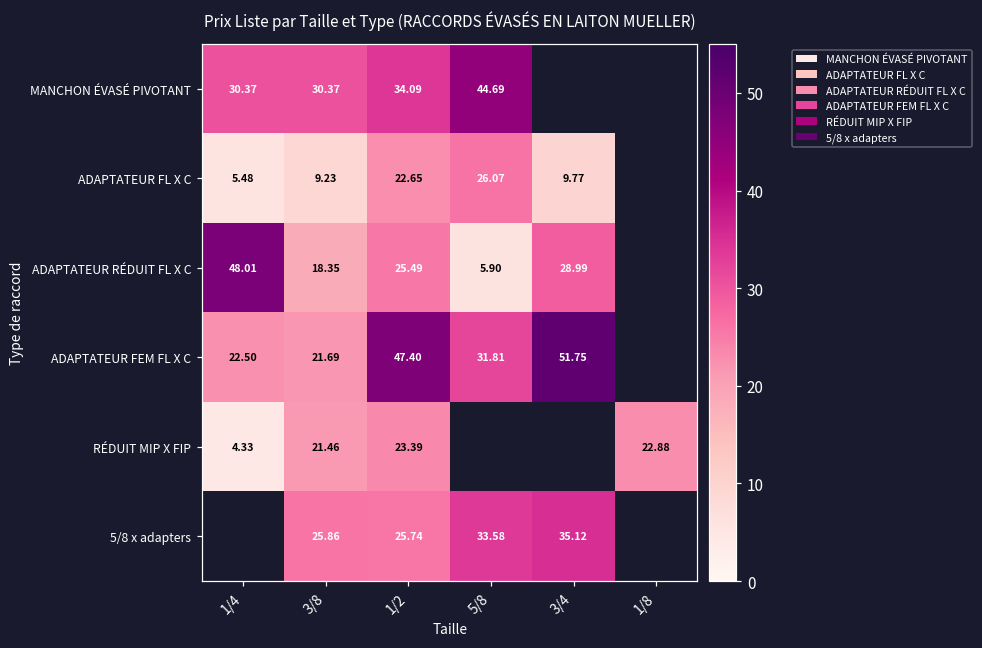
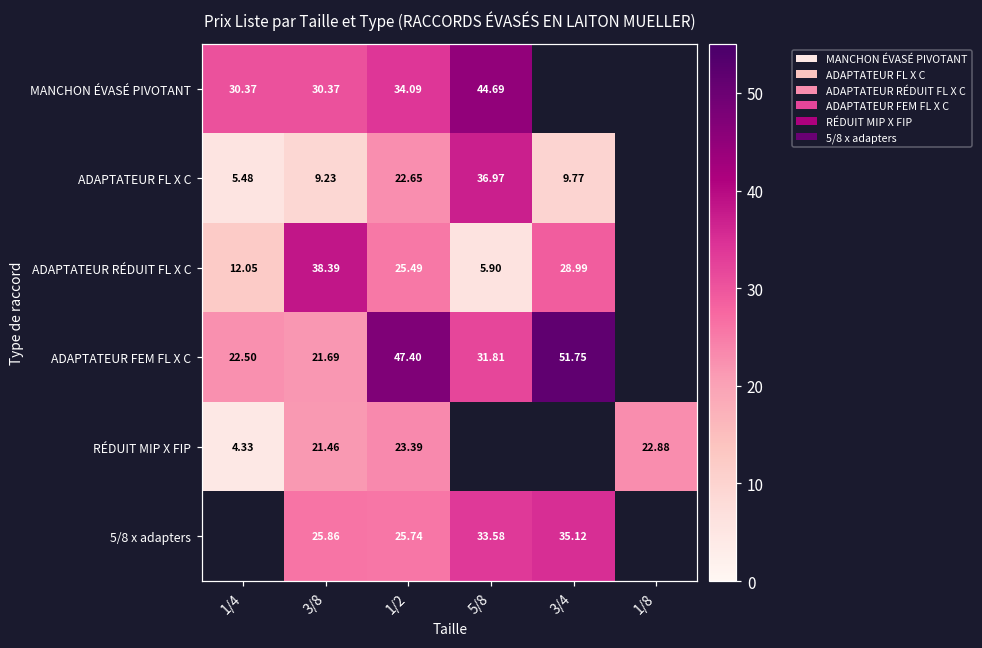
  {
    "MANCHON ÉVASÉ PIVOTANT": {
      "1/4": 30.37,
      "3/8": 30.37,
      "1/2": 34.09,
      "5/8": 44.69
    },
    "ADAPTATEUR FL X C": {
      "1/4": 5.48,
      "3/8": 9.23,
      "1/2": 22.65,
-     "5/8": 26.07,
+     "5/8": 36.97,
      "3/4": 9.77
    },
    "ADAPTATEUR RÉDUIT FL X C": {
-     "1/4": 48.01,
-     "3/8": 18.35,
+     "1/4": 12.05,
+     "3/8": 38.39,
      "1/2": 25.49,
      "5/8": 5.90,
      "3/4": 28.99
    },
    "ADAPTATEUR FEM FL X C": {
      "1/4": 22.50,
      "3/8": 21.69,
      "1/2": 47.40,
      "5/8": 31.81,
      "3/4": 51.75
    },
    "RÉDUIT MIP X FIP": {
      "1/4": 4.33,
      "3/8": 21.46,
      "1/2": 23.39,
      "1/8": 22.88
    },
    "5/8 x adapters": {
      "3/8": 25.86,
      "1/2": 25.74,
      "5/8": 33.58,
      "3/4": 35.12
    }
  }
